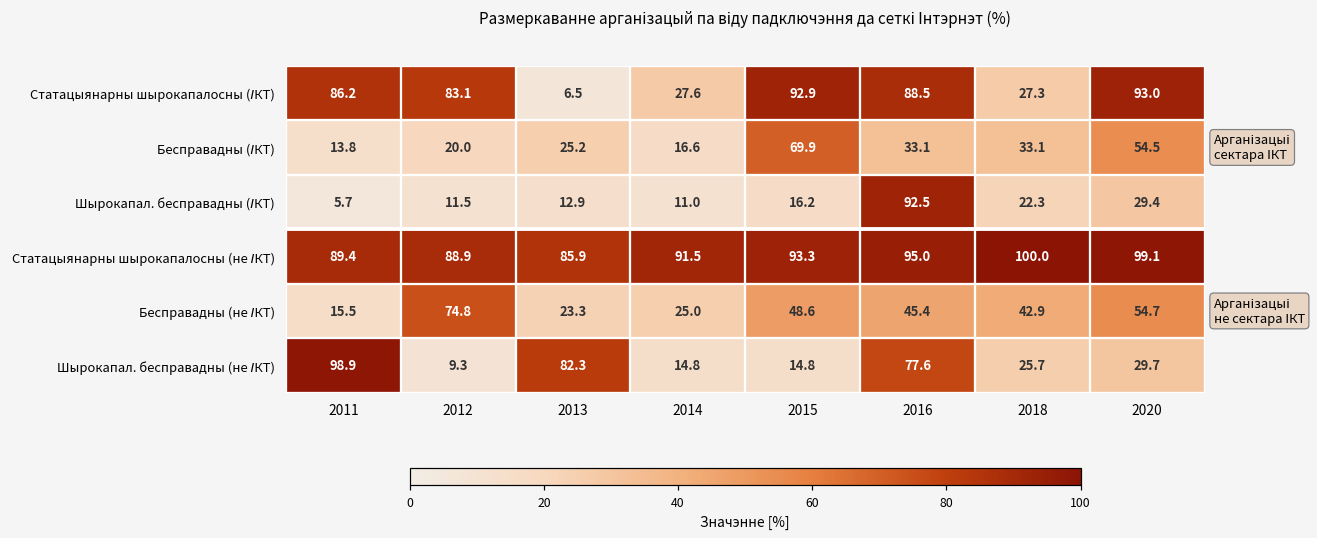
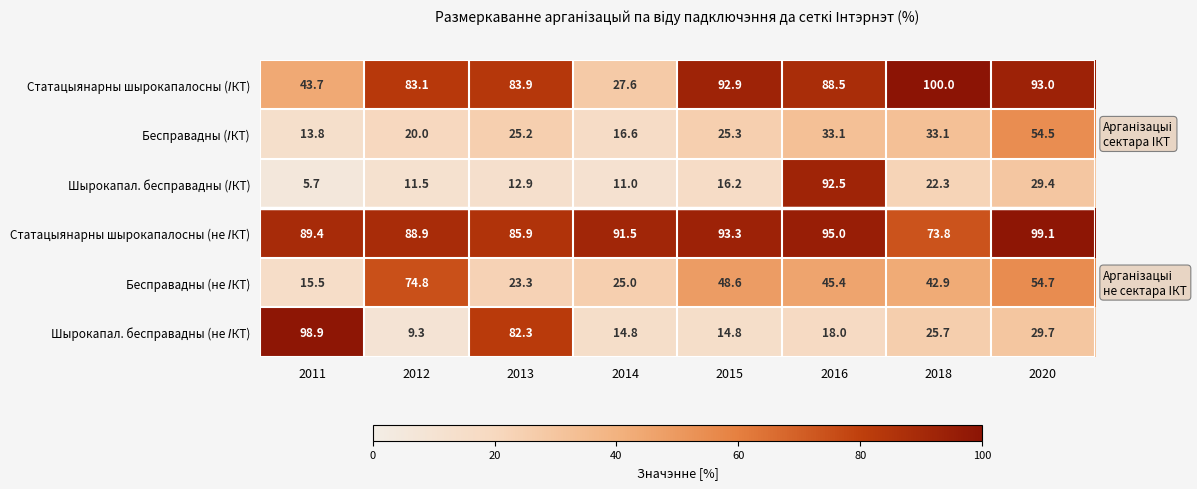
  {
    "Статацыянарны шырокапалосны (ІКТ)": {
-     "2011": 86.2,
+     "2011": 43.7,
      "2012": 83.1,
-     "2013": 6.5,
+     "2013": 83.9,
      "2014": 27.6,
      "2015": 92.9,
      "2016": 88.5,
-     "2018": 27.3,
+     "2018": 100.0,
      "2020": 93.0
    },
    "Бесправадны (ІКТ)": {
      "2011": 13.8,
      "2012": 20.0,
      "2013": 25.2,
      "2014": 16.6,
-     "2015": 69.9,
+     "2015": 25.3,
      "2016": 33.1,
      "2018": 33.1,
      "2020": 54.5
    },
    "Шырокапал. бесправадны (ІКТ)": {
      "2011": 5.7,
      "2012": 11.5,
      "2013": 12.9,
      "2014": 11.0,
      "2015": 16.2,
      "2016": 92.5,
      "2018": 22.3,
      "2020": 29.4
    },
    "Статацыянарны шырокапалосны (не ІКТ)": {
      "2011": 89.4,
      "2012": 88.9,
      "2013": 85.9,
      "2014": 91.5,
      "2015": 93.3,
      "2016": 95.0,
-     "2018": 100.0,
+     "2018": 73.8,
      "2020": 99.1
    },
    "Бесправадны (не ІКТ)": {
      "2011": 15.5,
      "2012": 74.8,
      "2013": 23.3,
      "2014": 25.0,
      "2015": 48.6,
      "2016": 45.4,
      "2018": 42.9,
      "2020": 54.7
    },
    "Шырокапал. бесправадны (не ІКТ)": {
      "2011": 98.9,
      "2012": 9.3,
      "2013": 82.3,
      "2014": 14.8,
      "2015": 14.8,
-     "2016": 77.6,
+     "2016": 18.0,
      "2018": 25.7,
      "2020": 29.7
    }
  }
